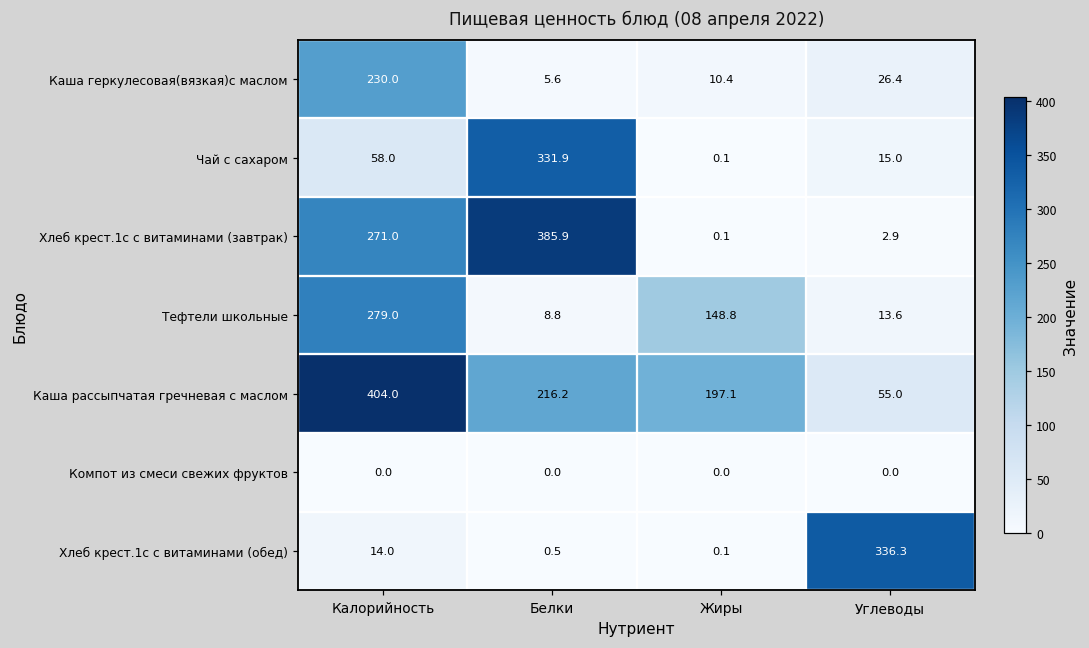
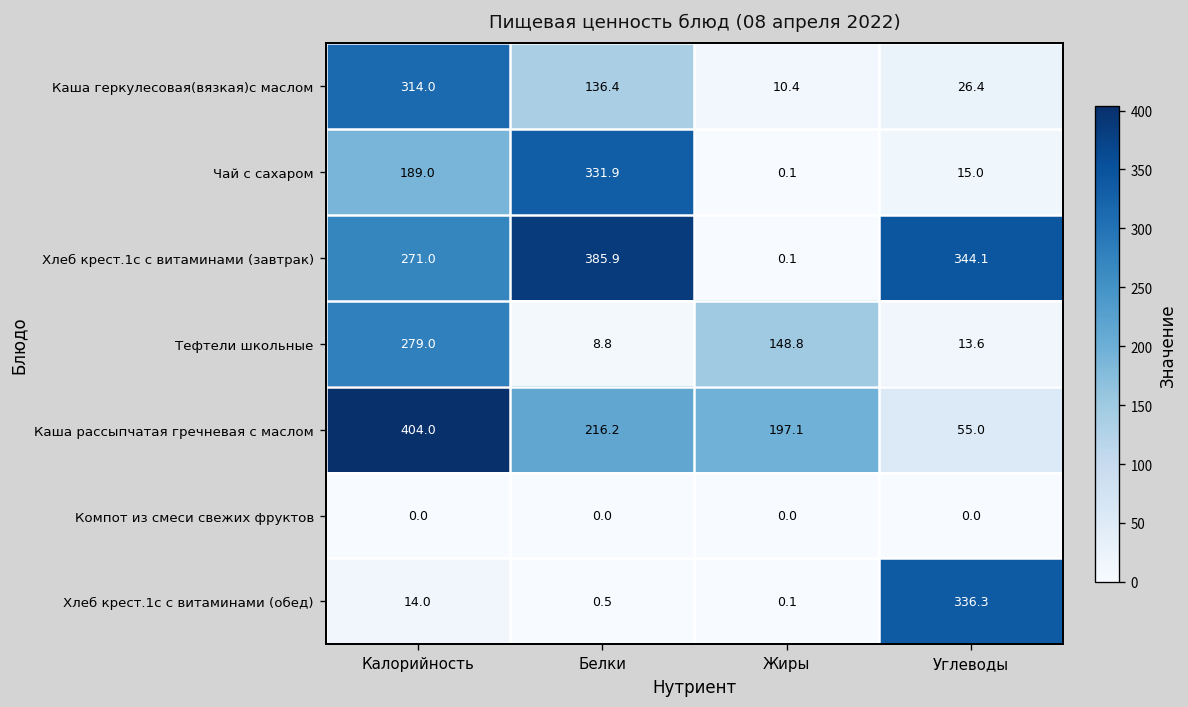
  {
    "Каша геркулесовая(вязкая)с маслом": {
-     "Калорийность": 230.0,
-     "Белки": 5.6,
+     "Калорийность": 314.0,
+     "Белки": 136.4,
      "Жиры": 10.4,
      "Углеводы": 26.4
    },
    "Чай с сахаром": {
-     "Калорийность": 58.0,
+     "Калорийность": 189.0,
      "Белки": 331.9,
      "Жиры": 0.1,
      "Углеводы": 15.0
    },
    "Хлеб крест.1с с витаминами (завтрак)": {
      "Калорийность": 271.0,
      "Белки": 385.9,
      "Жиры": 0.1,
-     "Углеводы": 2.9
+     "Углеводы": 344.1
    },
    "Тефтели школьные": {
      "Калорийность": 279.0,
      "Белки": 8.8,
      "Жиры": 148.8,
      "Углеводы": 13.6
    },
    "Каша рассыпчатая гречневая с маслом": {
      "Калорийность": 404.0,
      "Белки": 216.2,
      "Жиры": 197.1,
      "Углеводы": 55.0
    },
    "Компот из смеси свежих фруктов": {
      "Калорийность": 0.0,
      "Белки": 0.0,
      "Жиры": 0.0,
      "Углеводы": 0.0
    },
    "Хлеб крест.1с с витаминами (обед)": {
      "Калорийность": 14.0,
      "Белки": 0.5,
      "Жиры": 0.1,
      "Углеводы": 336.3
    }
  }
